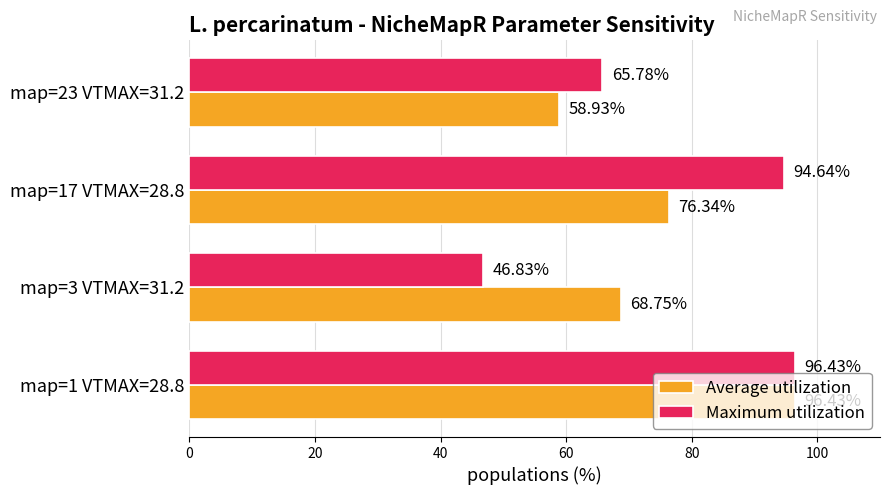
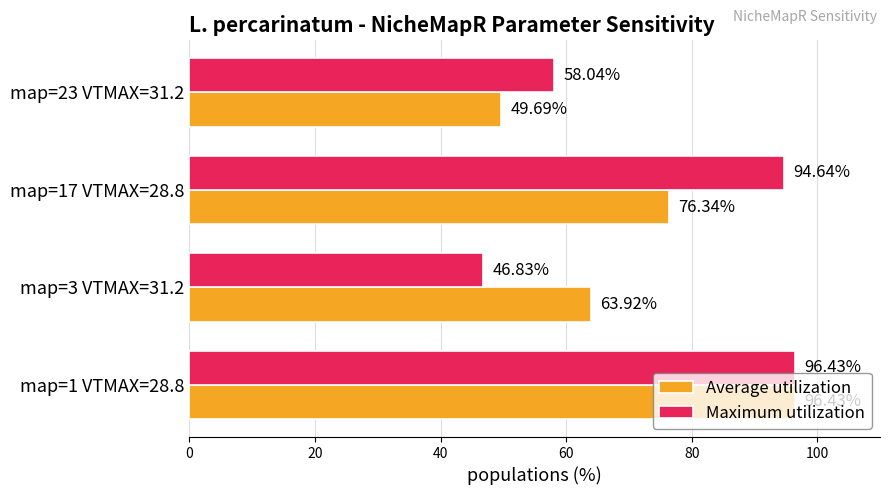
  {
    "Average utilization": {
-     "map=23 VTMAX=31.2": "58.93%",
+     "map=23 VTMAX=31.2": "49.69%",
      "map=17 VTMAX=28.8": "76.34%",
-     "map=3 VTMAX=31.2": "68.75%"
+     "map=3 VTMAX=31.2": "63.92%"
    },
    "Maximum utilization": {
-     "map=23 VTMAX=31.2": "65.78%",
+     "map=23 VTMAX=31.2": "58.04%",
      "map=17 VTMAX=28.8": "94.64%",
      "map=3 VTMAX=31.2": "46.83%"
    }
  }
